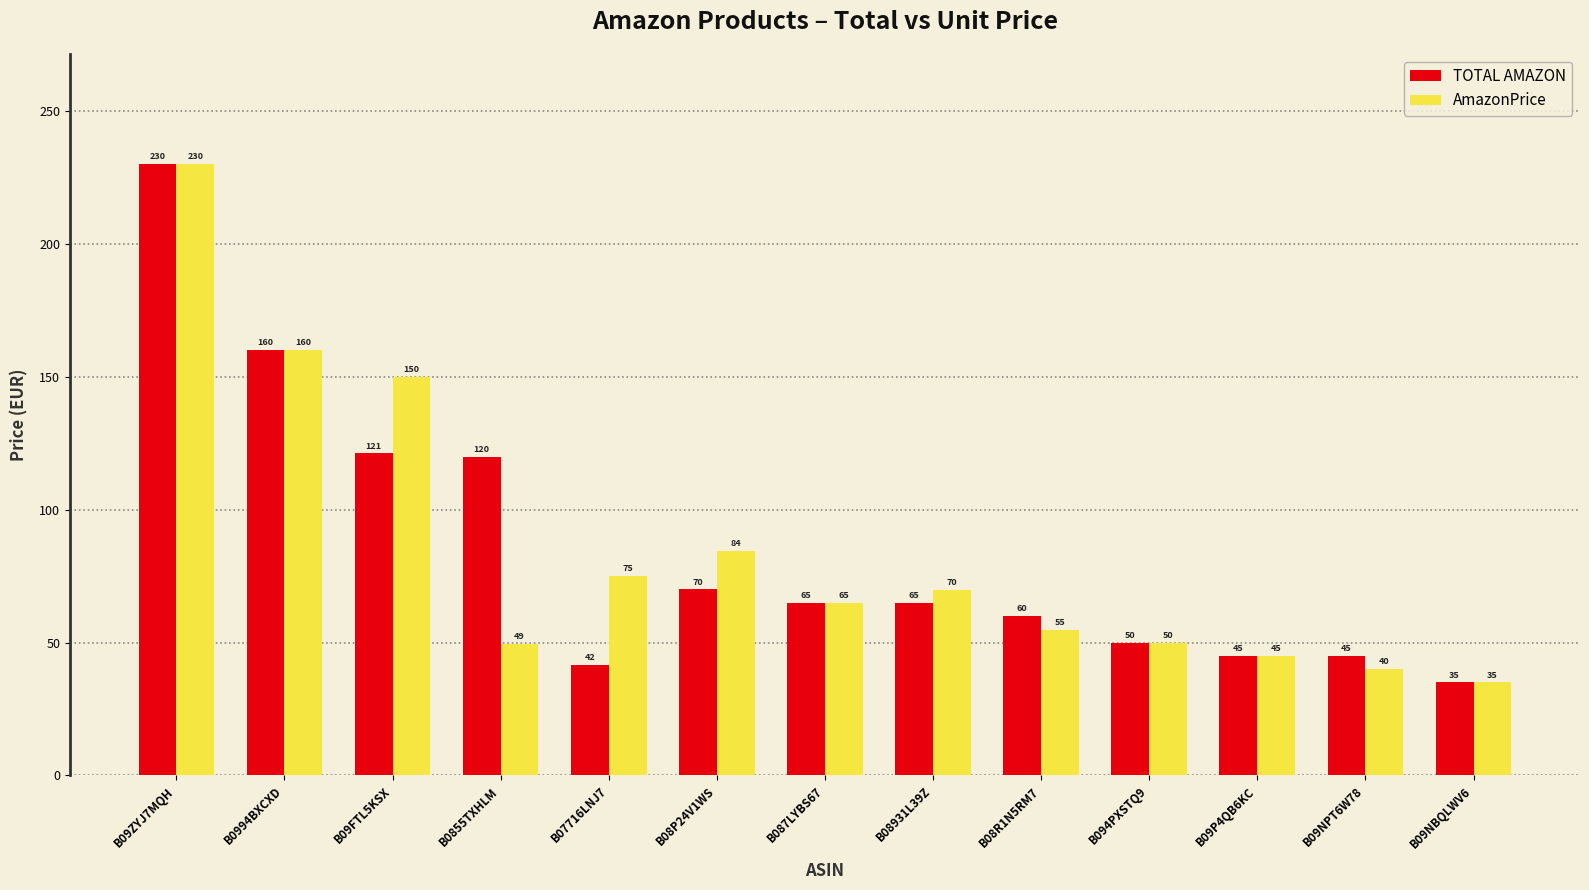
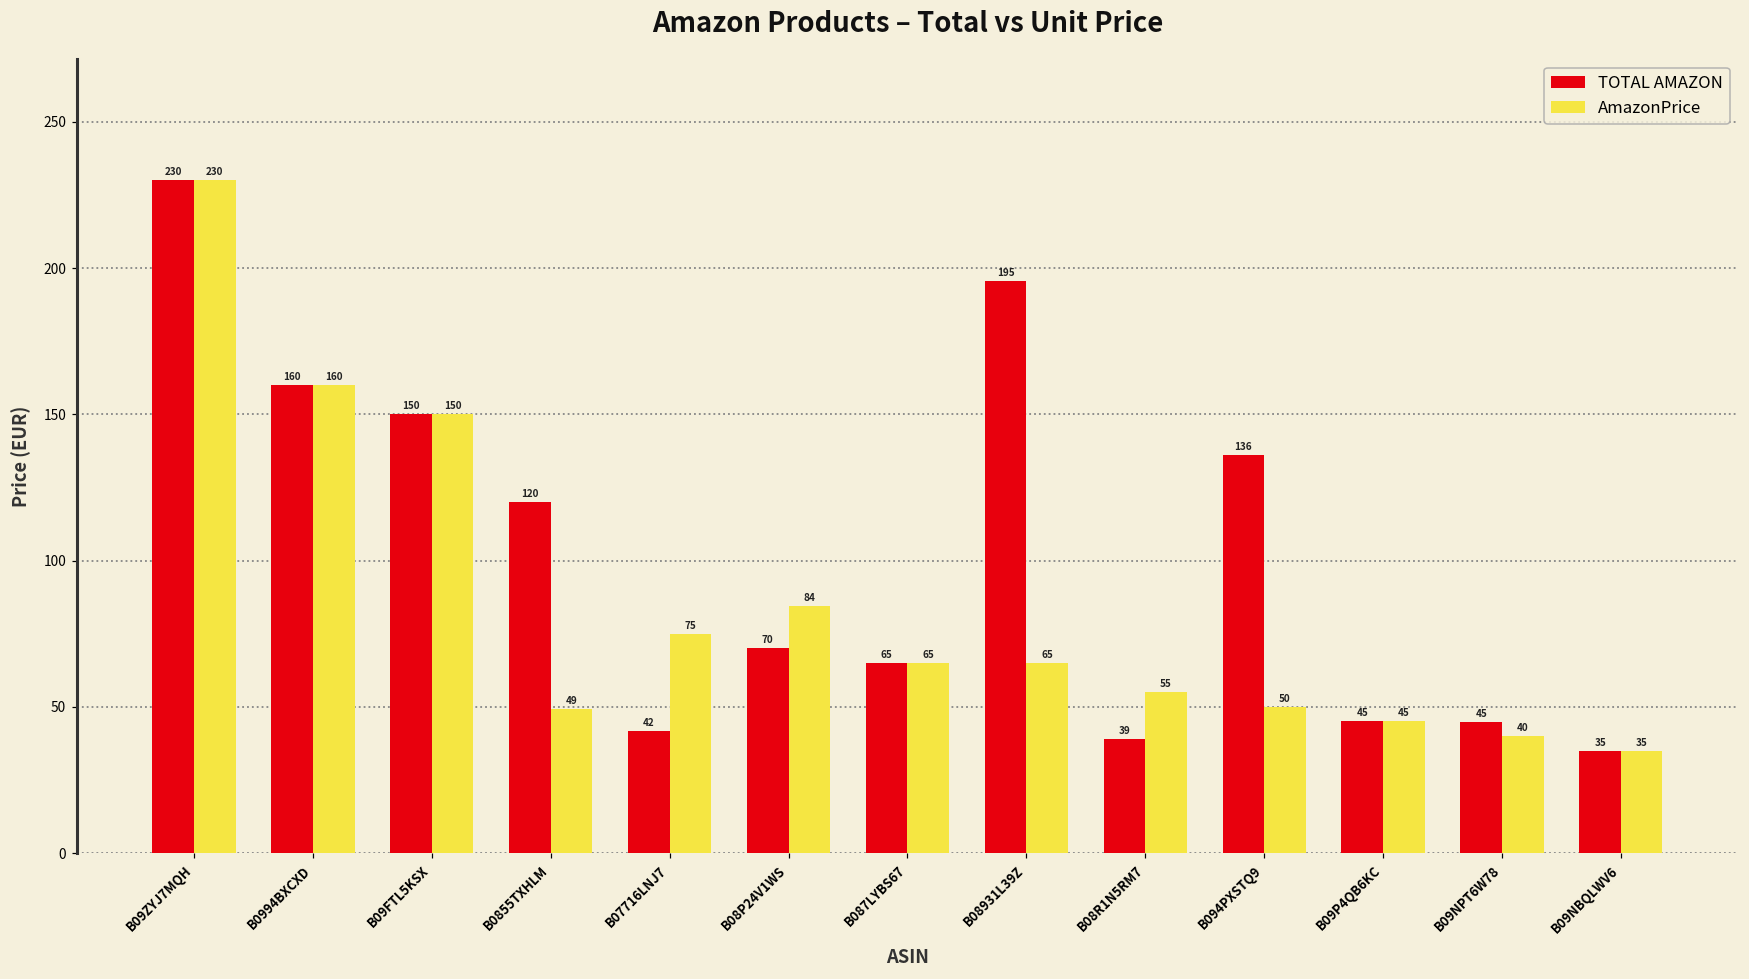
  {
    "TOTAL AMAZON": {
      "B09ZYJ7MQH": 230,
      "B0994BXCXD": 160,
-     "B09FTL5KSX": 121,
+     "B09FTL5KSX": 150,
      "B0855TXHLM": 120,
      "B07716LNJ7": 42,
      "B08P24V1WS": 70,
      "B087LYBS67": 65,
-     "B08931L39Z": 65,
-     "B08R1N5RM7": 60,
-     "B094PXSTQ9": 50,
+     "B08931L39Z": 195,
+     "B08R1N5RM7": 39,
+     "B094PXSTQ9": 136,
      "B09P4QB6KC": 45,
      "B09NPT6W78": 45,
      "B09NBQLWV6": 35
    },
    "AmazonPrice": {
      "B09ZYJ7MQH": 230,
      "B0994BXCXD": 160,
      "B09FTL5KSX": 150,
      "B0855TXHLM": 49,
      "B07716LNJ7": 75,
      "B08P24V1WS": 84,
      "B087LYBS67": 65,
-     "B08931L39Z": 70,
+     "B08931L39Z": 65,
      "B08R1N5RM7": 55,
      "B094PXSTQ9": 50,
      "B09P4QB6KC": 45,
      "B09NPT6W78": 40,
      "B09NBQLWV6": 35
    }
  }
